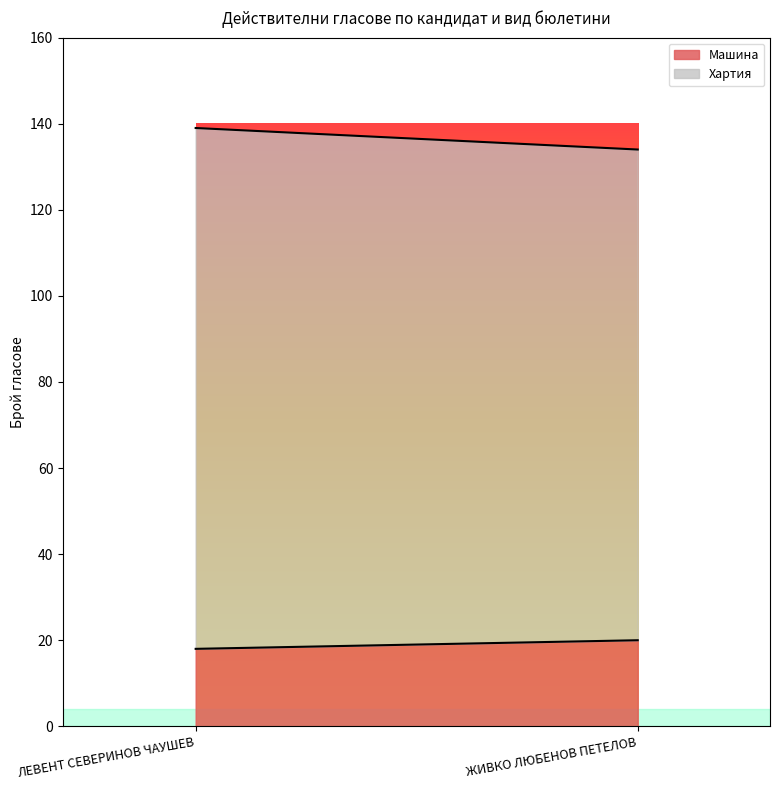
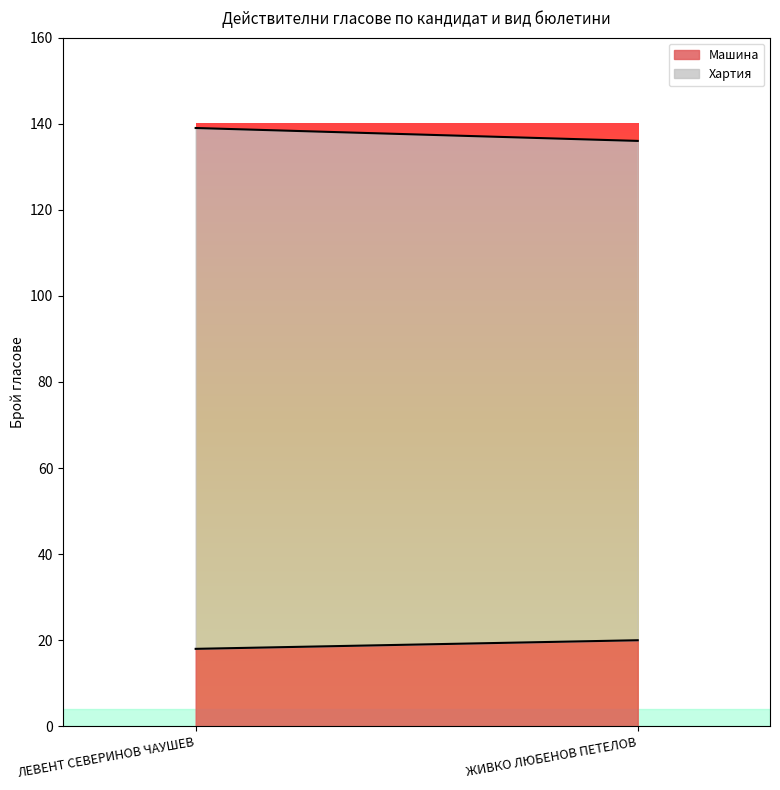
  {
    "Машина": {
      "ЛЕВЕНТ СЕВЕРИНОВ ЧАУШЕВ": 18,
      "ЖИВКО ЛЮБЕНОВ ПЕТЕЛОВ": 20
    },
    "Хартия": {
      "ЛЕВЕНТ СЕВЕРИНОВ ЧАУШЕВ": 121,
-     "ЖИВКО ЛЮБЕНОВ ПЕТЕЛОВ": 114
+     "ЖИВКО ЛЮБЕНОВ ПЕТЕЛОВ": 116
    }
  }
